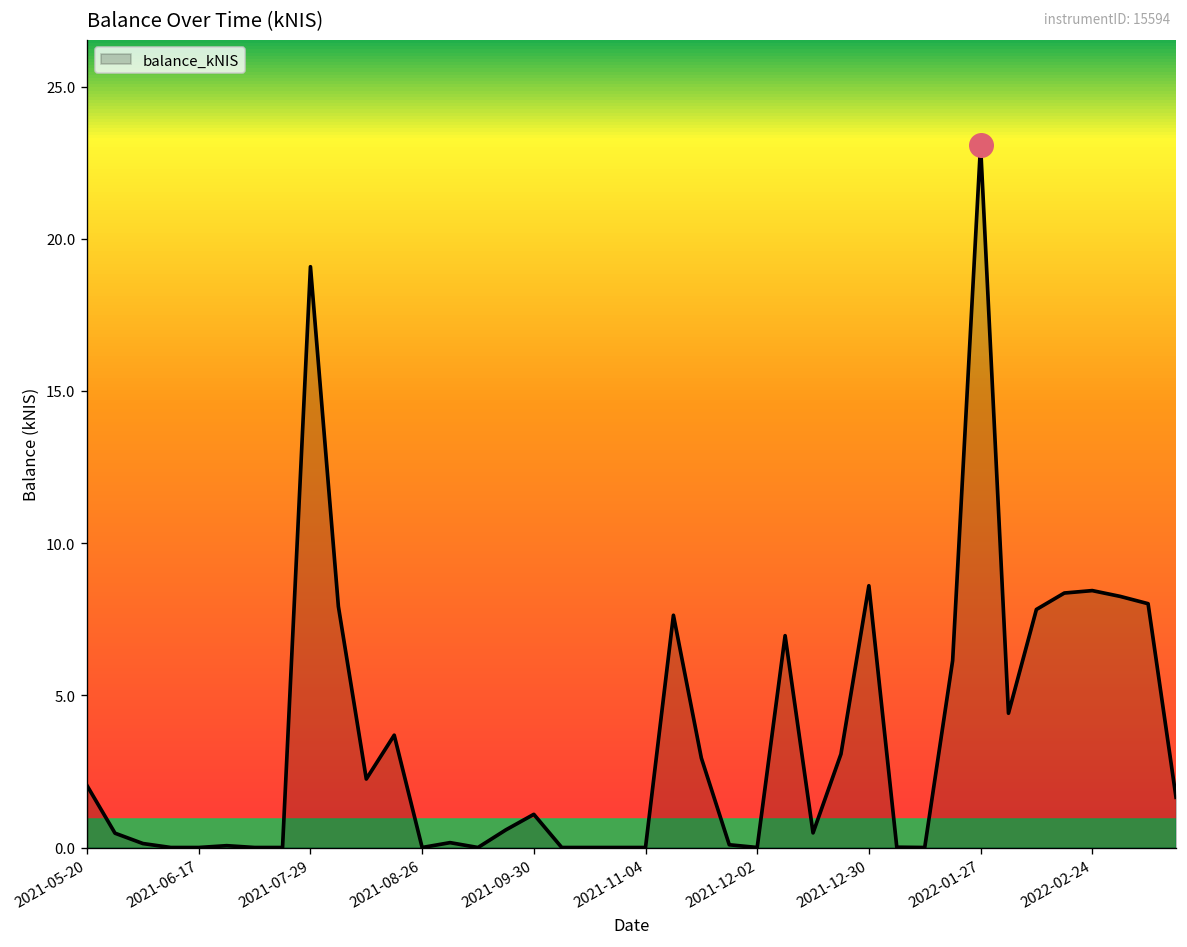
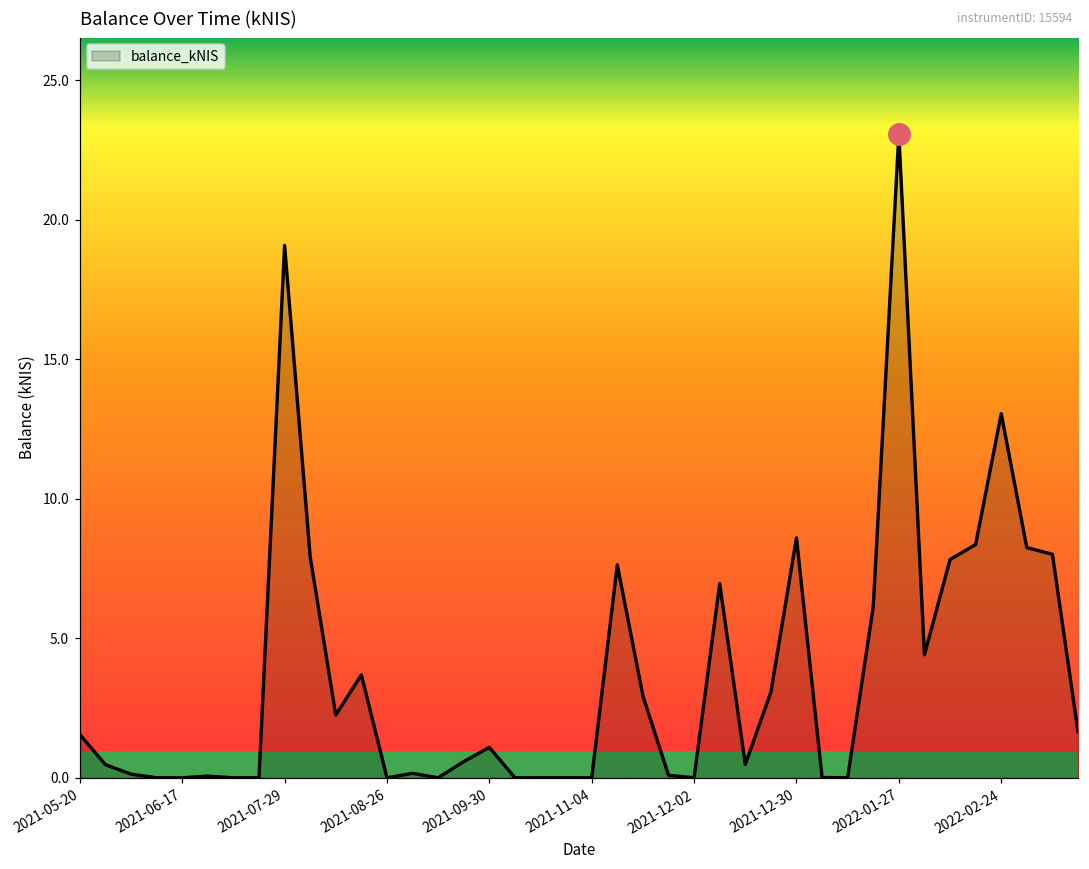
  {
    "balance_kNIS": {
-     "2021-05-20": 2.0,
+     "2021-05-20": 1.6,
      "2021-07-29": 19.1,
      "2021-09-30": 1.1,
      "2021-12-30": 8.6,
-     "2022-02-24": 8.4
+     "2022-02-24": 13.1
    }
  }
